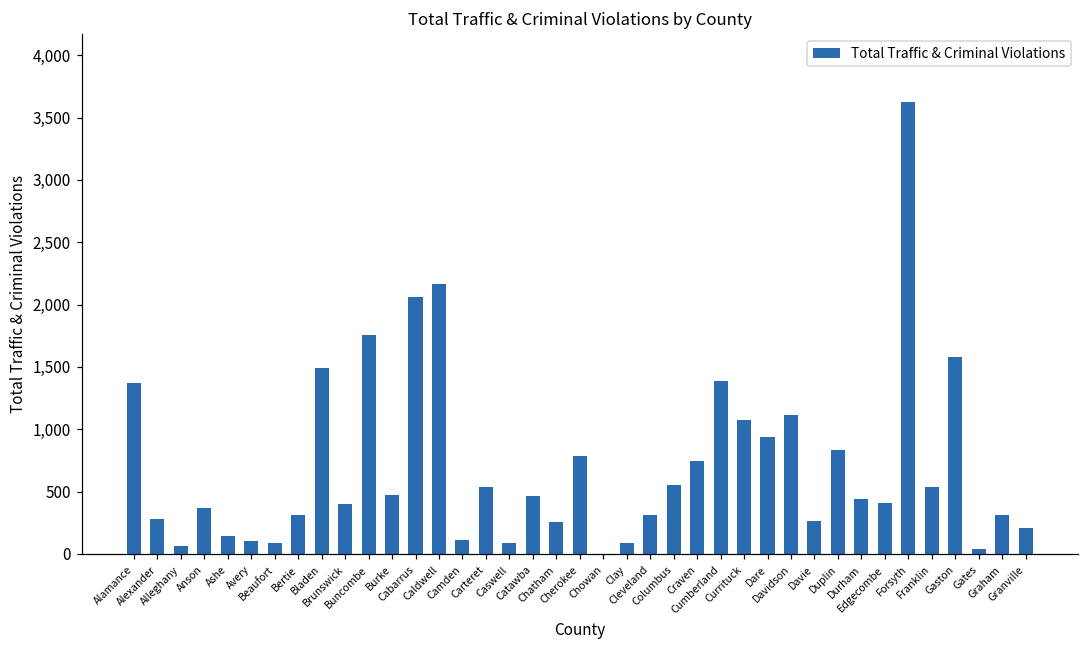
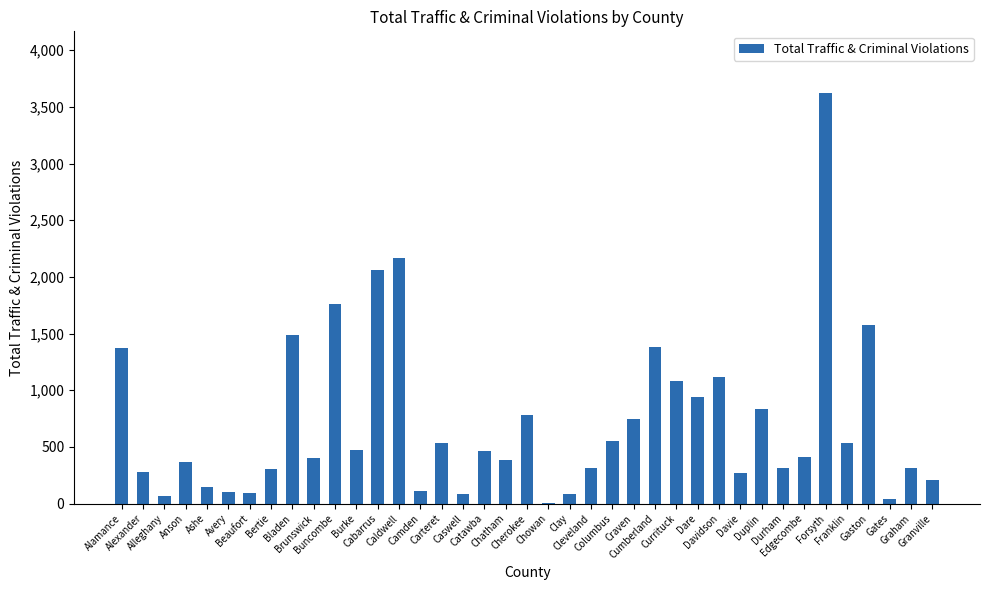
  {
    "Alamance": "1,380",
    "Alexander": "280",
    "Alleghany": "70",
    "Anson": "370",
    "Ashe": "150",
    "Avery": "110",
    "Beaufort": "90",
    "Bertie": "310",
    "Bladen": "1,490",
    "Brunswick": "400",
    "Buncombe": "1,760",
    "Burke": "470",
    "Cabarrus": "2,060",
    "Caldwell": "2,170",
    "Camden": "110",
    "Carteret": "540",
    "Caswell": "90",
    "Catawba": "460",
-   "Chatham": "260",
+   "Chatham": "390",
    "Cherokee": "780",
    "Clay": "90",
    "Cleveland": "310",
    "Columbus": "550",
    "Craven": "750",
    "Cumberland": "1,390",
    "Currituck": "1,080",
    "Dare": "940",
    "Davidson": "1,110",
    "Davie": "270",
    "Duplin": "840",
-   "Durham": "440",
+   "Durham": "320",
    "Edgecombe": "410",
    "Forsyth": "3,620",
    "Franklin": "540",
    "Gaston": "1,580",
    "Gates": "40",
    "Graham": "310",
    "Granville": "210"
  }
